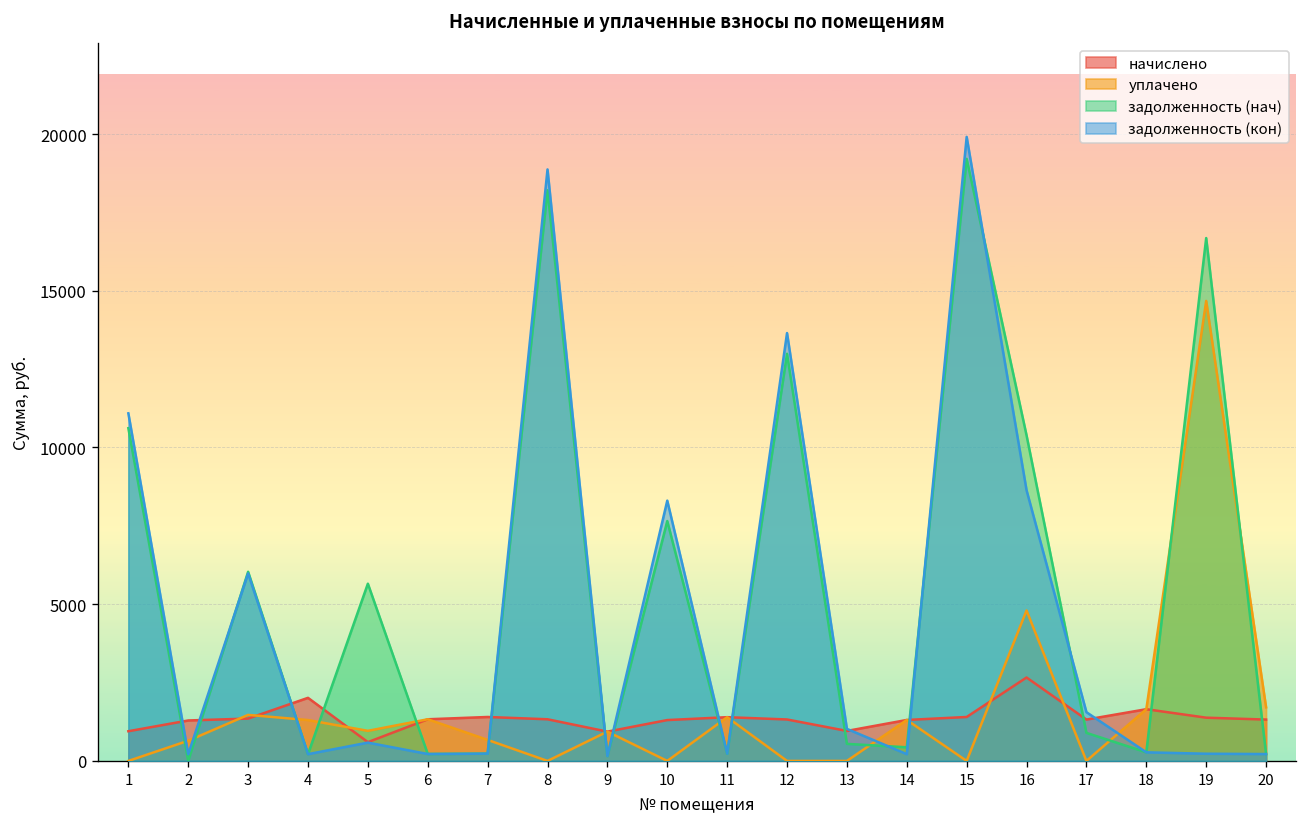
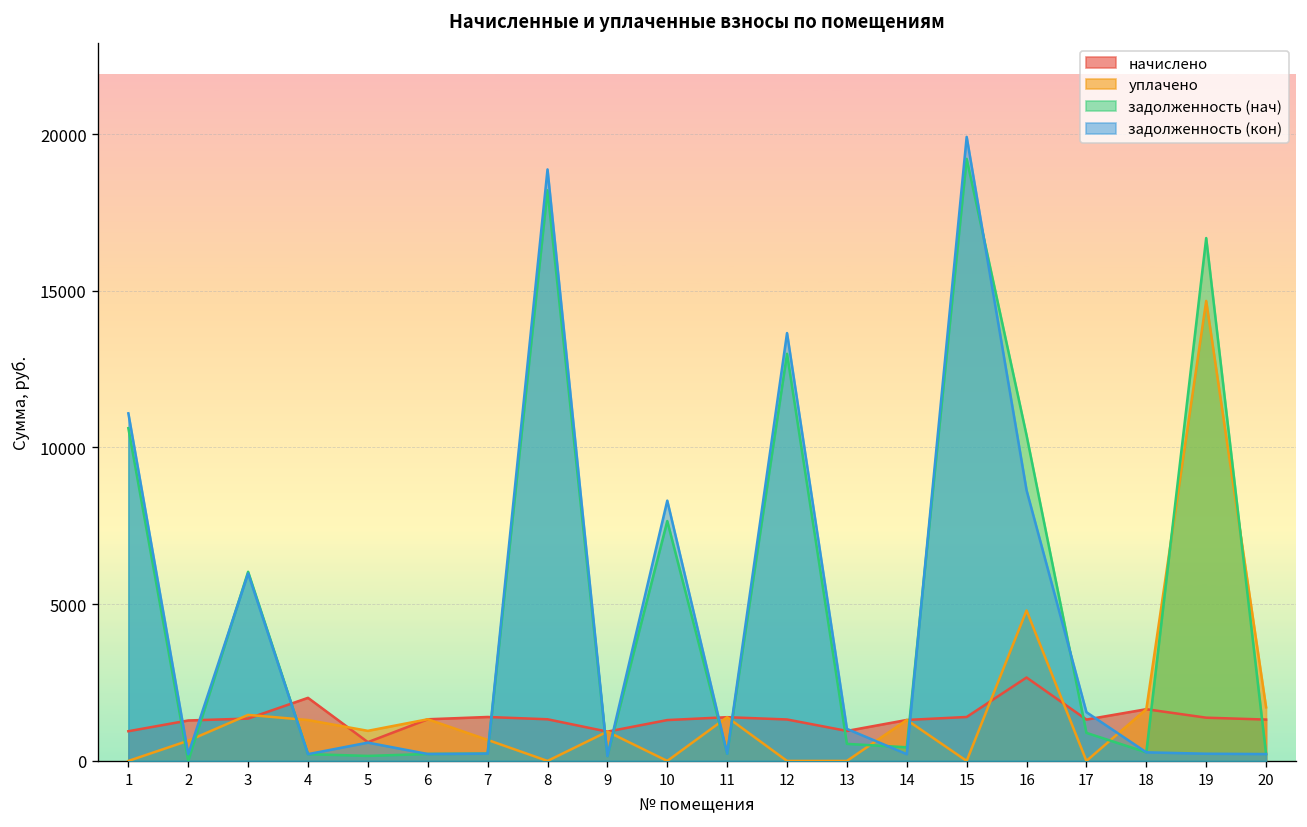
  {
    "начислено": {
      "1": 900,
      "2": 1300,
      "3": 1400,
      "4": 2000,
      "7": 1400,
      "8": 1300,
      "10": 1300,
      "12": 1300,
      "15": 1400,
      "16": 2700,
      "17": 1300,
      "19": 1400,
      "20": 1300
    },
    "уплачено": {
      "1": 0,
      "2": 600,
      "3": 1500,
      "4": 1300,
      "5": 1000,
      "7": 700,
      "8": 0,
      "10": 0,
      "12": 0,
      "13": 0,
      "15": 0,
      "16": 4800,
      "17": 0,
      "19": 14700,
      "20": 1700
    },
    "задолженность (нач)": {
      "1": 10600,
      "2": 0,
-     "5": 5700,
+     "5": 200,
      "8": 18200,
      "10": 7700,
      "12": 13000,
      "13": 500,
      "14": 400,
      "15": 19200,
      "16": 10400,
      "17": 900,
      "19": 16700
    },
    "задолженность (кон)": {
      "1": 11100,
      "2": 200,
      "8": 18900,
      "10": 8300,
      "12": 13700,
      "14": 200,
      "15": 19900,
      "16": 8600,
      "17": 1600,
      "19": 200
    }
  }
